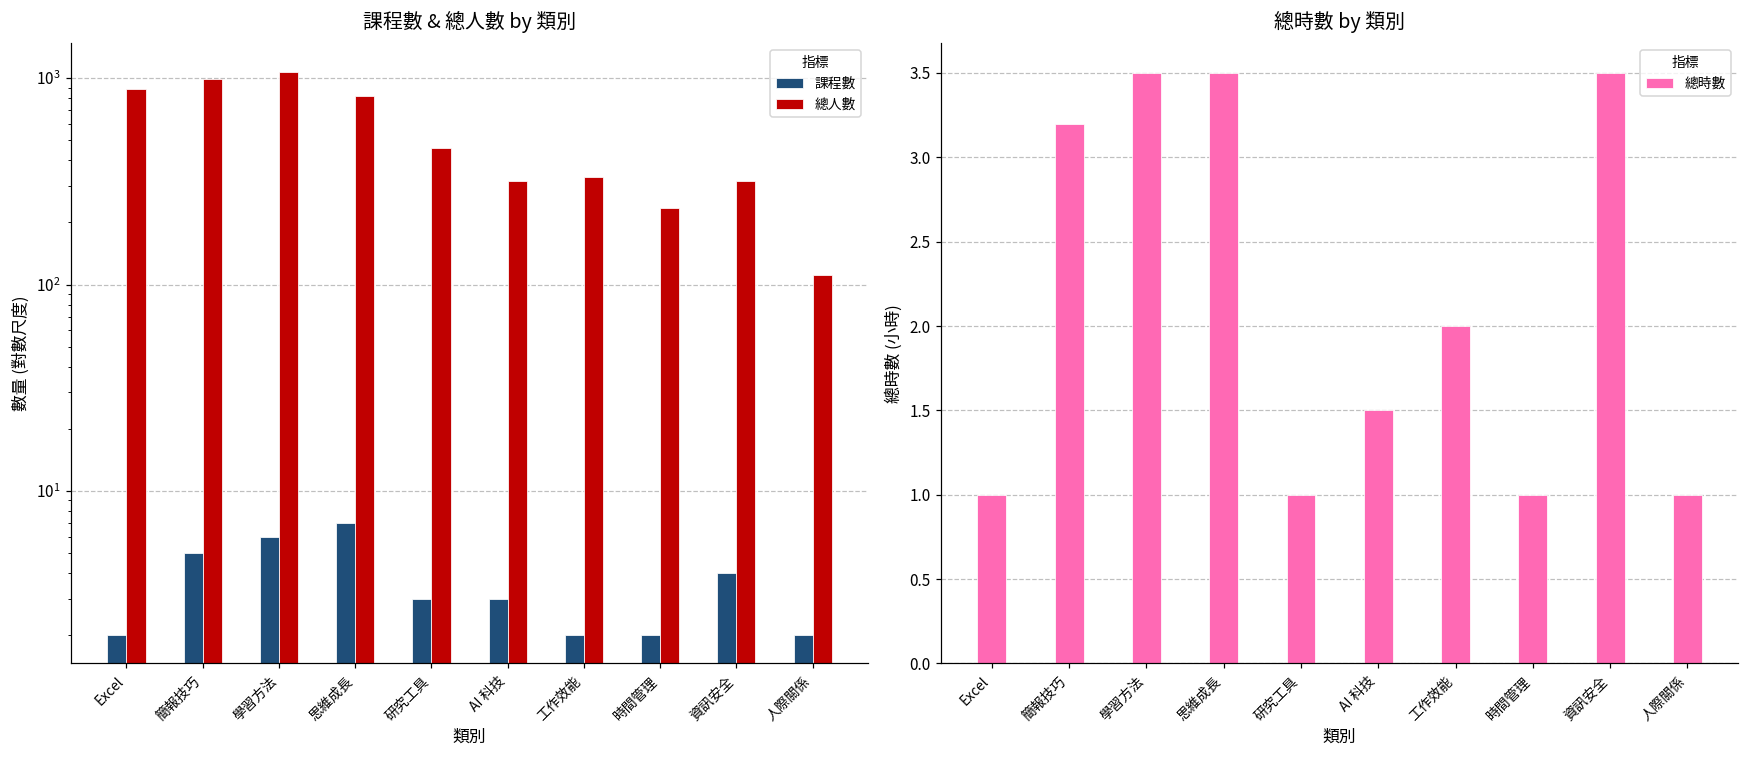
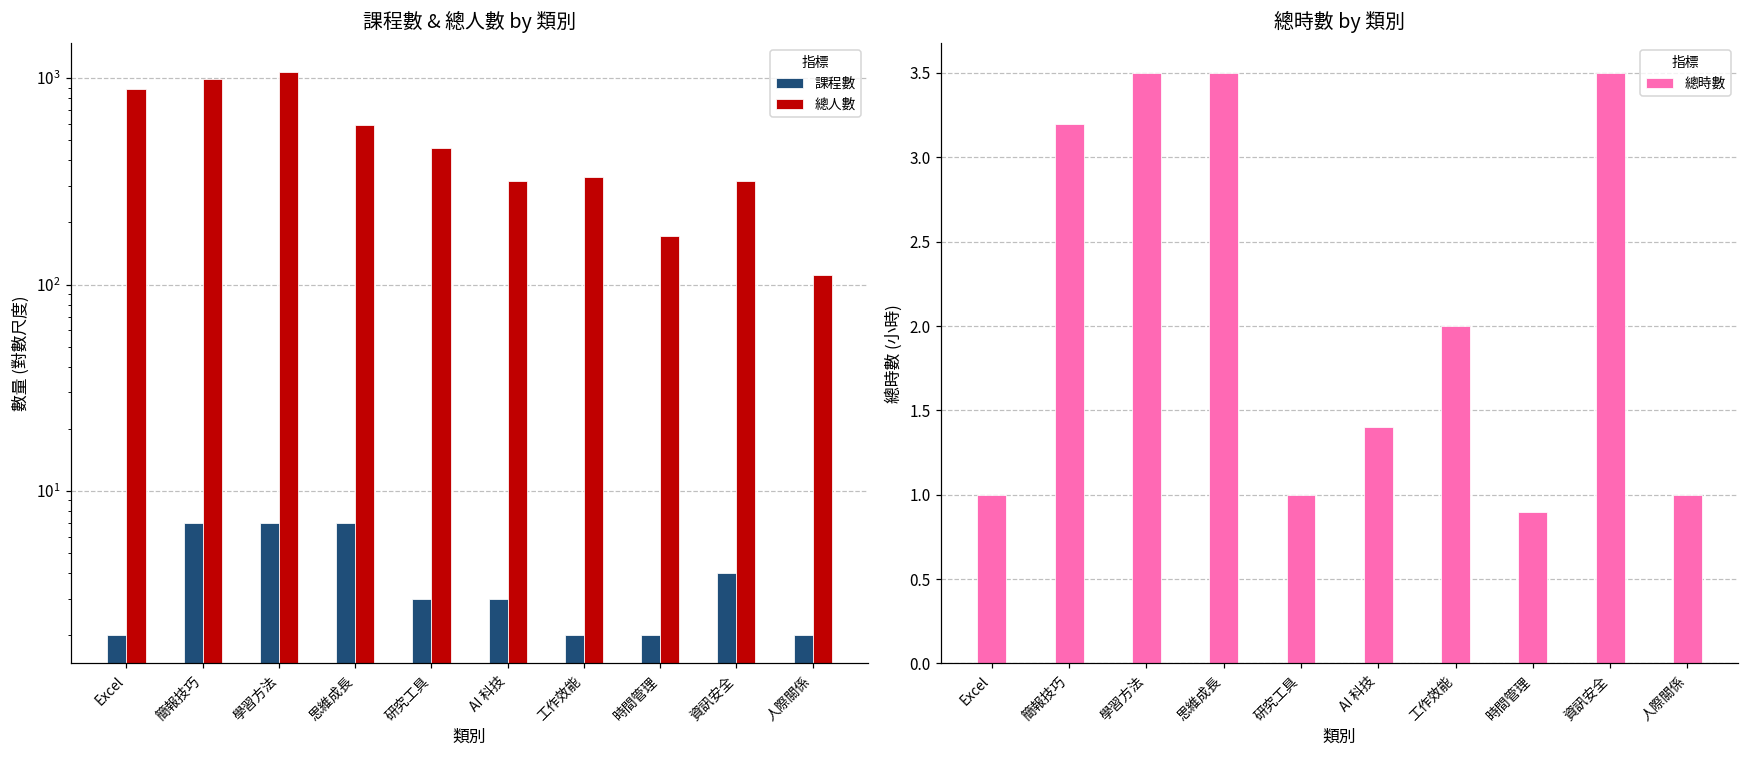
  {
    "課程數 & 總人數 by 類別": {
      "課程數": {
        "Excel": 2,
-       "簡報技巧": 5,
-       "學習方法": 6,
+       "簡報技巧": 7,
+       "學習方法": 7,
        "思維成長": 7,
        "研究工具": 3,
        "AI 科技": 3,
        "工作效能": 2,
        "時間管理": 2,
        "資訊安全": 4,
        "人際關係": 2
      },
      "總人數": {
        "Excel": 900,
        "簡報技巧": 1000,
        "學習方法": 1100,
-       "思維成長": 800,
+       "思維成長": 590,
        "研究工具": 460,
        "AI 科技": 320,
        "工作效能": 330,
-       "時間管理": 240,
+       "時間管理": 170,
        "資訊安全": 320,
        "人際關係": 110
      }
    },
    "總時數 by 類別": {
      "Excel": 1.0,
      "簡報技巧": 3.2,
      "學習方法": 3.5,
      "思維成長": 3.5,
      "研究工具": 1.0,
-     "AI 科技": 1.5,
+     "AI 科技": 1.4,
      "工作效能": 2.0,
-     "時間管理": 1.0,
+     "時間管理": 0.9,
      "資訊安全": 3.5,
      "人際關係": 1.0
    }
  }
